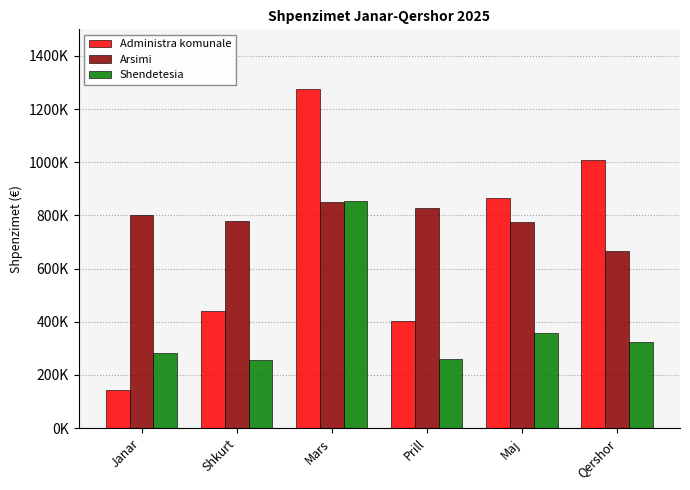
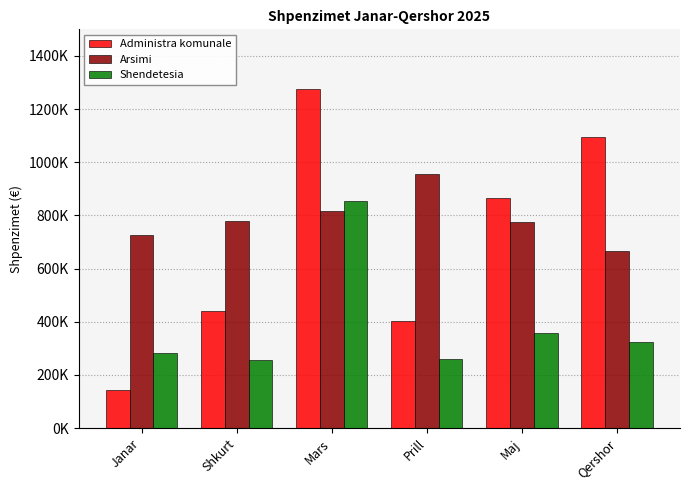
  {
    "Administra komunale": {
      "Janar": 140000,
      "Shkurt": 440000,
      "Mars": 1280000,
      "Prill": 400000,
      "Maj": 870000,
-     "Qershor": 1010000
+     "Qershor": 1090000
    },
    "Arsimi": {
-     "Janar": 800000,
+     "Janar": 730000,
      "Shkurt": 780000,
-     "Mars": 850000,
-     "Prill": 830000,
+     "Mars": 820000,
+     "Prill": 960000,
      "Maj": 780000,
      "Qershor": 660000
    },
    "Shendetesia": {
      "Janar": 280000,
      "Shkurt": 260000,
      "Mars": 850000,
      "Prill": 260000,
      "Maj": 360000,
      "Qershor": 320000
    }
  }
